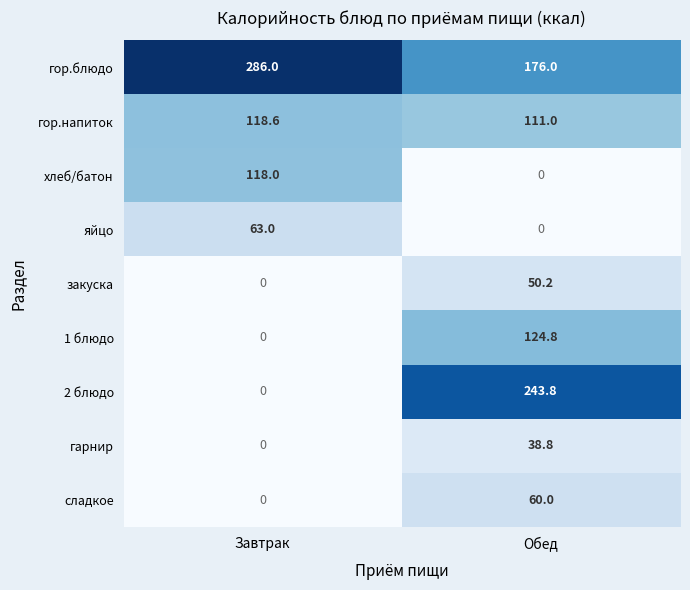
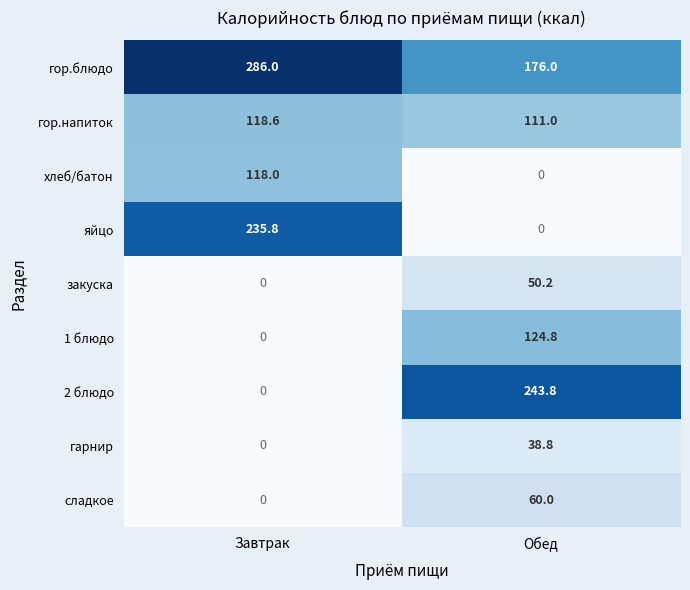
  {
    "гор.блюдо": {
      "Завтрак": 286.0,
      "Обед": 176.0
    },
    "гор.напиток": {
      "Завтрак": 118.6,
      "Обед": 111.0
    },
    "хлеб/батон": {
      "Завтрак": 118.0,
      "Обед": 0
    },
    "яйцо": {
-     "Завтрак": 63.0,
+     "Завтрак": 235.8,
      "Обед": 0
    },
    "закуска": {
      "Завтрак": 0,
      "Обед": 50.2
    },
    "1 блюдо": {
      "Завтрак": 0,
      "Обед": 124.8
    },
    "2 блюдо": {
      "Завтрак": 0,
      "Обед": 243.8
    },
    "гарнир": {
      "Завтрак": 0,
      "Обед": 38.8
    },
    "сладкое": {
      "Завтрак": 0,
      "Обед": 60.0
    }
  }
